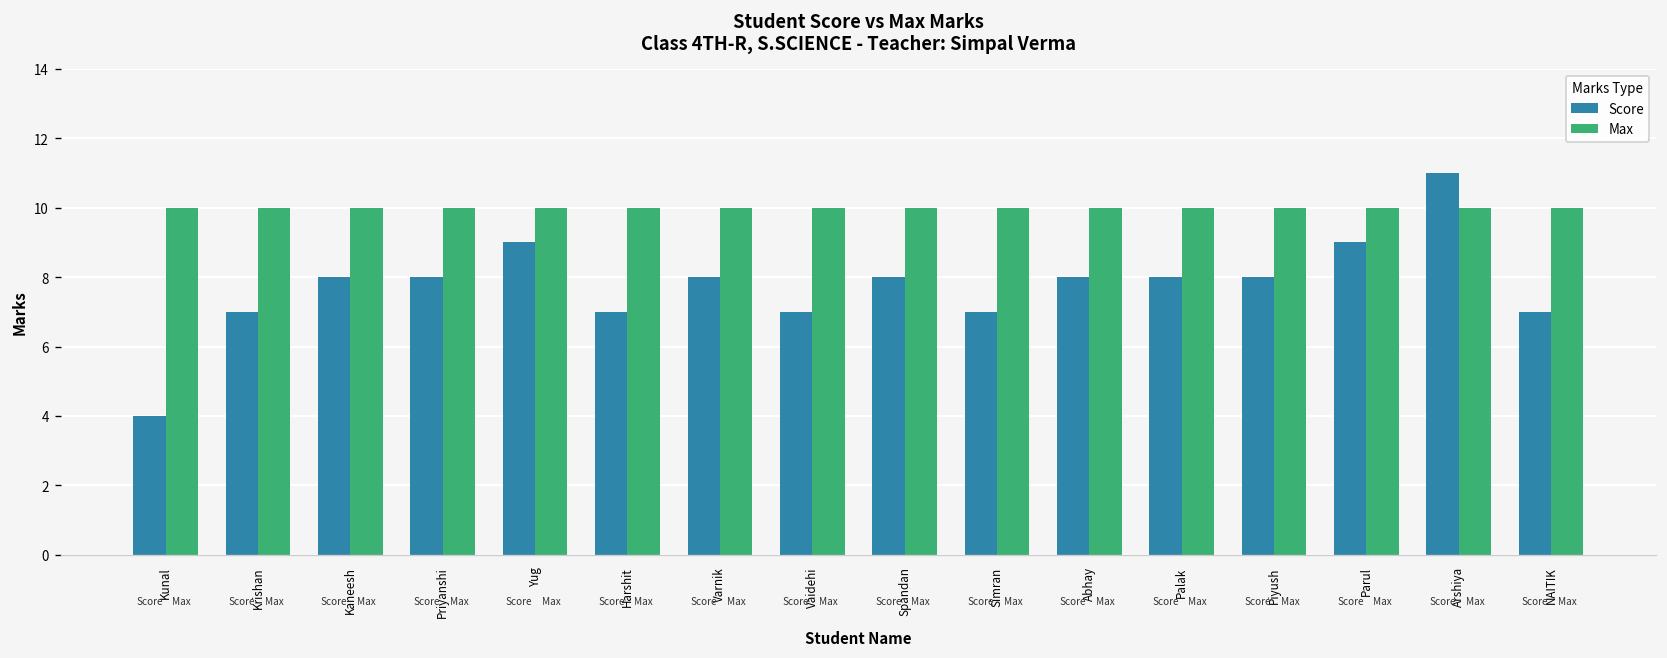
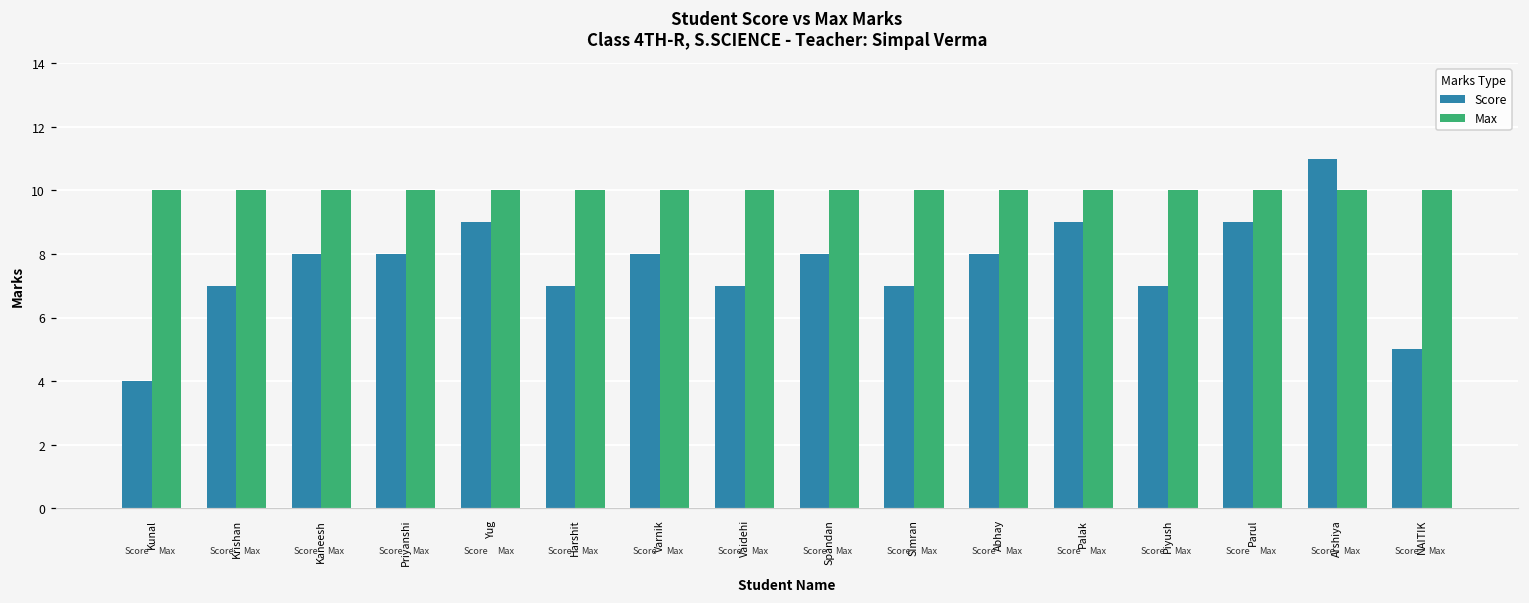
  {
    "Score": {
      "Kunal": 4,
      "Krishan": 7,
      "Kaneesh": 8,
      "Priyanshi": 8,
      "Yug": 9,
      "Harshit": 7,
      "Varnik": 8,
      "Vaidehi": 7,
      "Spandan": 8,
      "Simran": 7,
      "Abhay": 8,
-     "Palak": 8,
-     "Piyush": 8,
+     "Palak": 9,
+     "Piyush": 7,
      "Parul": 9,
      "Arshiya": 11,
-     "NAITIK": 7
+     "NAITIK": 5
    },
    "Max": {
      "Kunal": 10,
      "Krishan": 10,
      "Kaneesh": 10,
      "Priyanshi": 10,
      "Yug": 10,
      "Harshit": 10,
      "Varnik": 10,
      "Vaidehi": 10,
      "Spandan": 10,
      "Simran": 10,
      "Abhay": 10,
      "Palak": 10,
      "Piyush": 10,
      "Parul": 10,
      "Arshiya": 10,
      "NAITIK": 10
    }
  }
